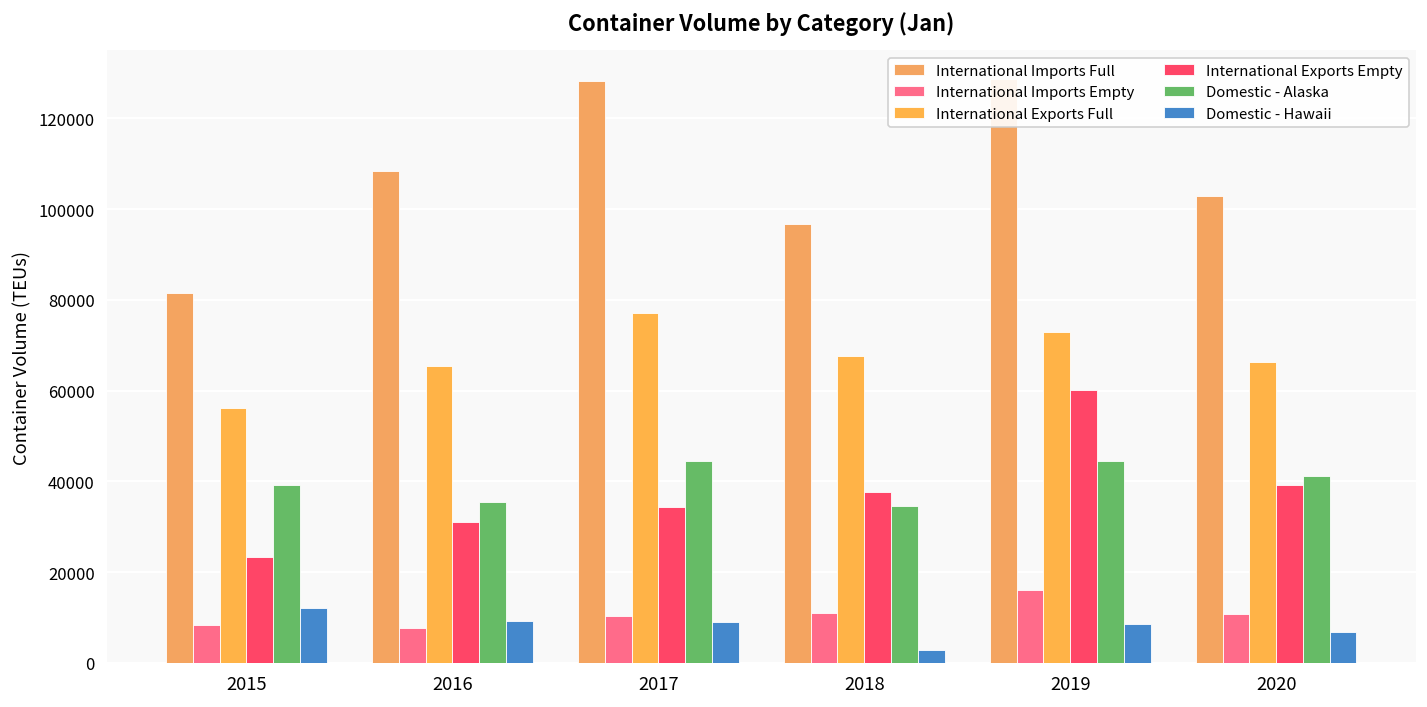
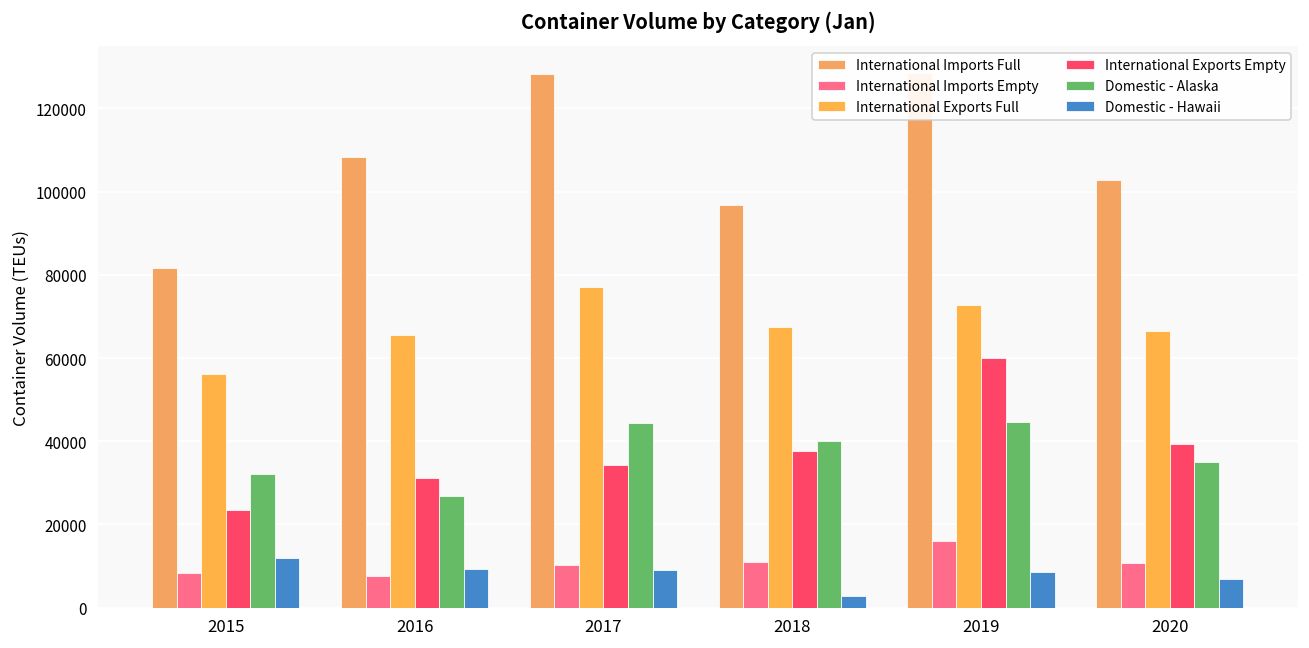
  {
    "Domestic - Alaska": {
-     "2015": 39000,
-     "2016": 35000,
+     "2015": 32000,
+     "2016": 27000,
      "2017": 44000,
-     "2018": 35000,
+     "2018": 40000,
      "2019": 45000,
-     "2020": 41000
+     "2020": 35000
    },
    "Domestic - Hawaii": {
      "2015": 12000,
      "2016": 9000,
      "2017": 9000,
      "2018": 3000,
      "2019": 8000,
      "2020": 7000
    }
  }
